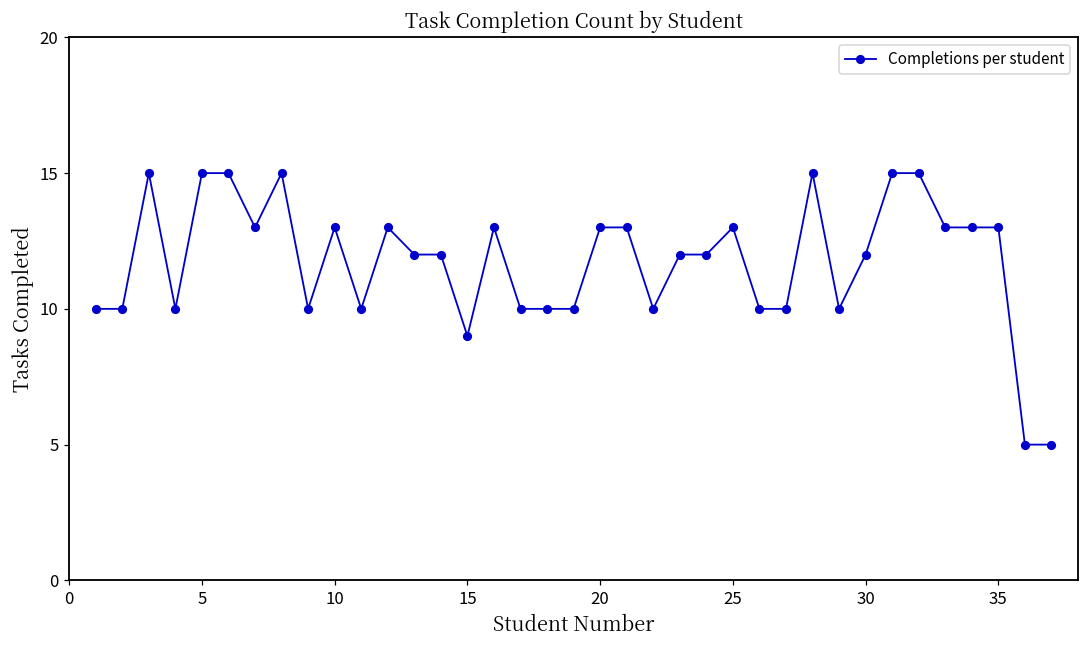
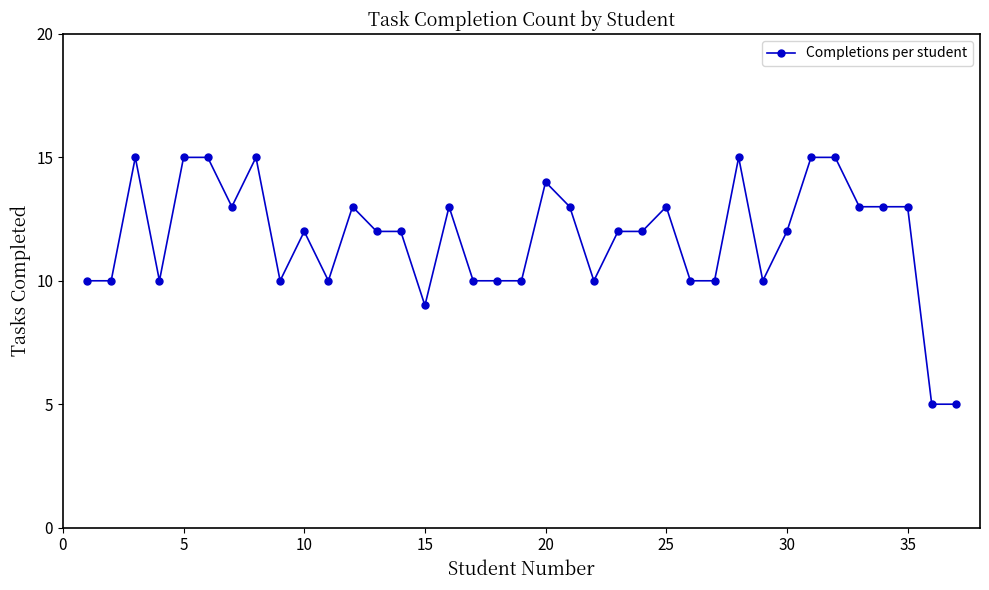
  {
    "5": 15,
-   "10": 13,
+   "10": 12,
    "15": 9,
-   "20": 13,
+   "20": 14,
    "25": 13,
    "30": 12,
    "35": 13
  }
